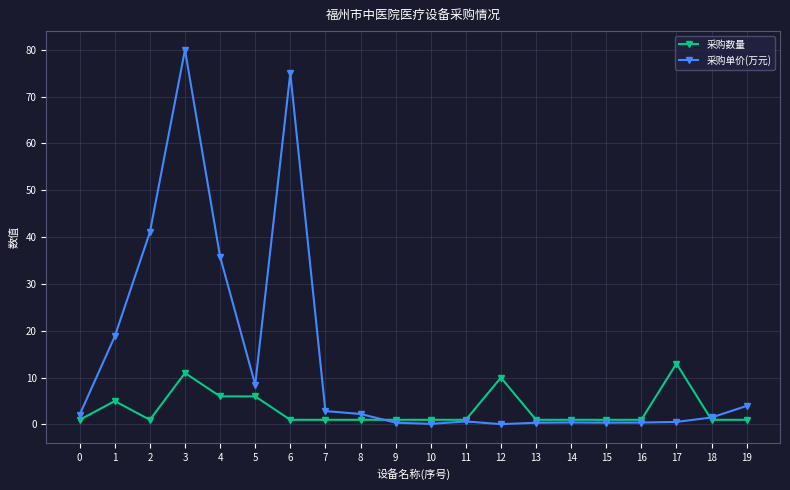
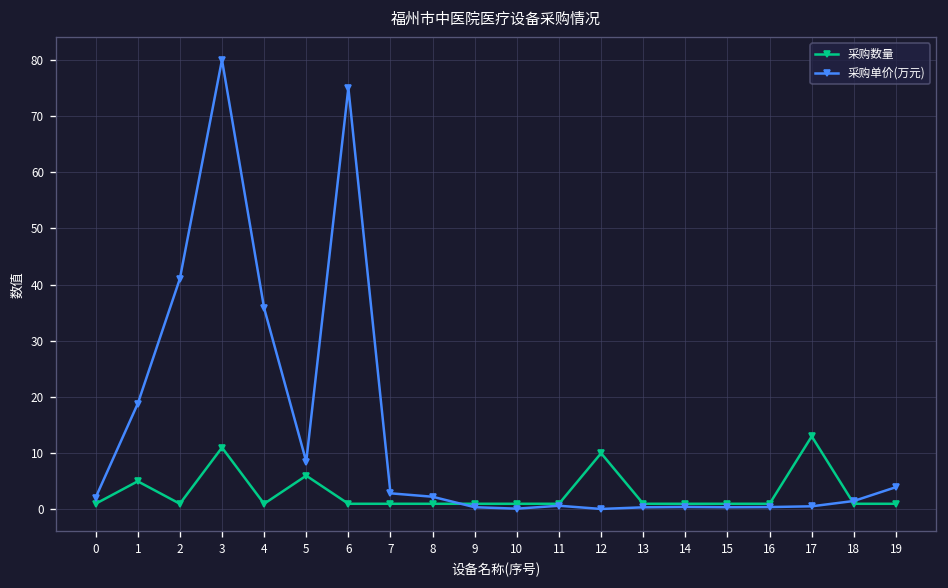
  {
    "采购数量": {
      "0": 1,
      "1": 5,
      "2": 1,
      "3": 11,
-     "4": 6,
+     "4": 1,
      "5": 6,
      "6": 1,
      "7": 1,
      "8": 1,
      "9": 1,
      "10": 1,
      "12": 10,
      "13": 1,
      "14": 1,
      "15": 1,
      "16": 1,
      "17": 13,
      "19": 1
    },
    "采购单价(万元)": {
      "0": 2,
      "1": 19,
      "2": 41,
      "3": 80,
      "4": 36,
      "5": 9,
      "6": 75,
      "7": 3,
      "8": 2,
      "9": 0,
      "10": 0,
      "12": 0,
      "13": 0,
      "14": 0,
      "15": 0,
      "16": 0,
      "17": 1,
      "19": 4
    }
  }
